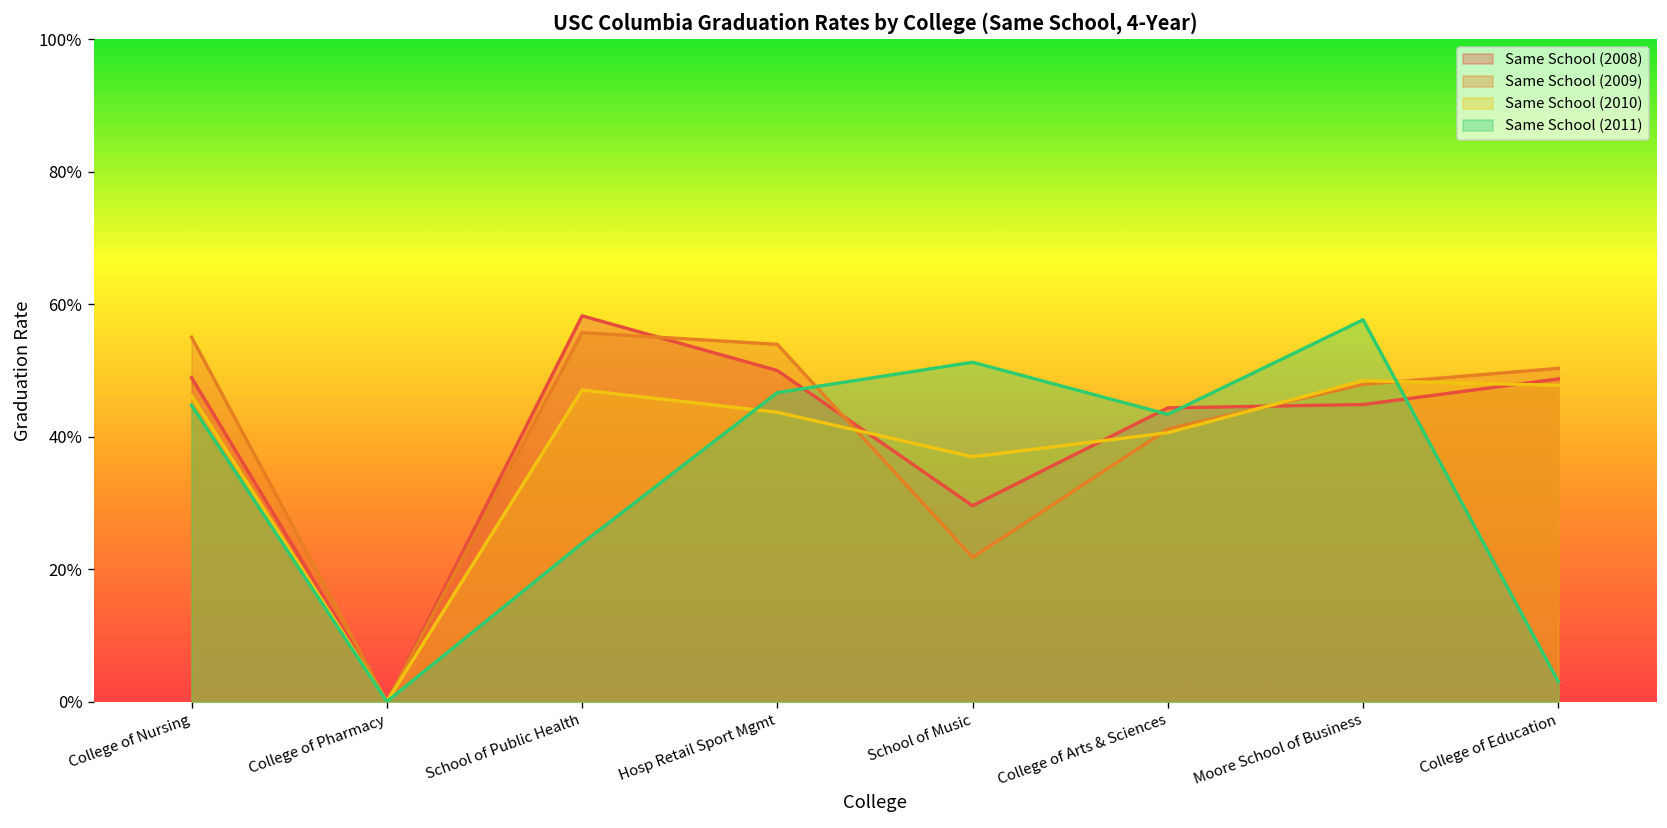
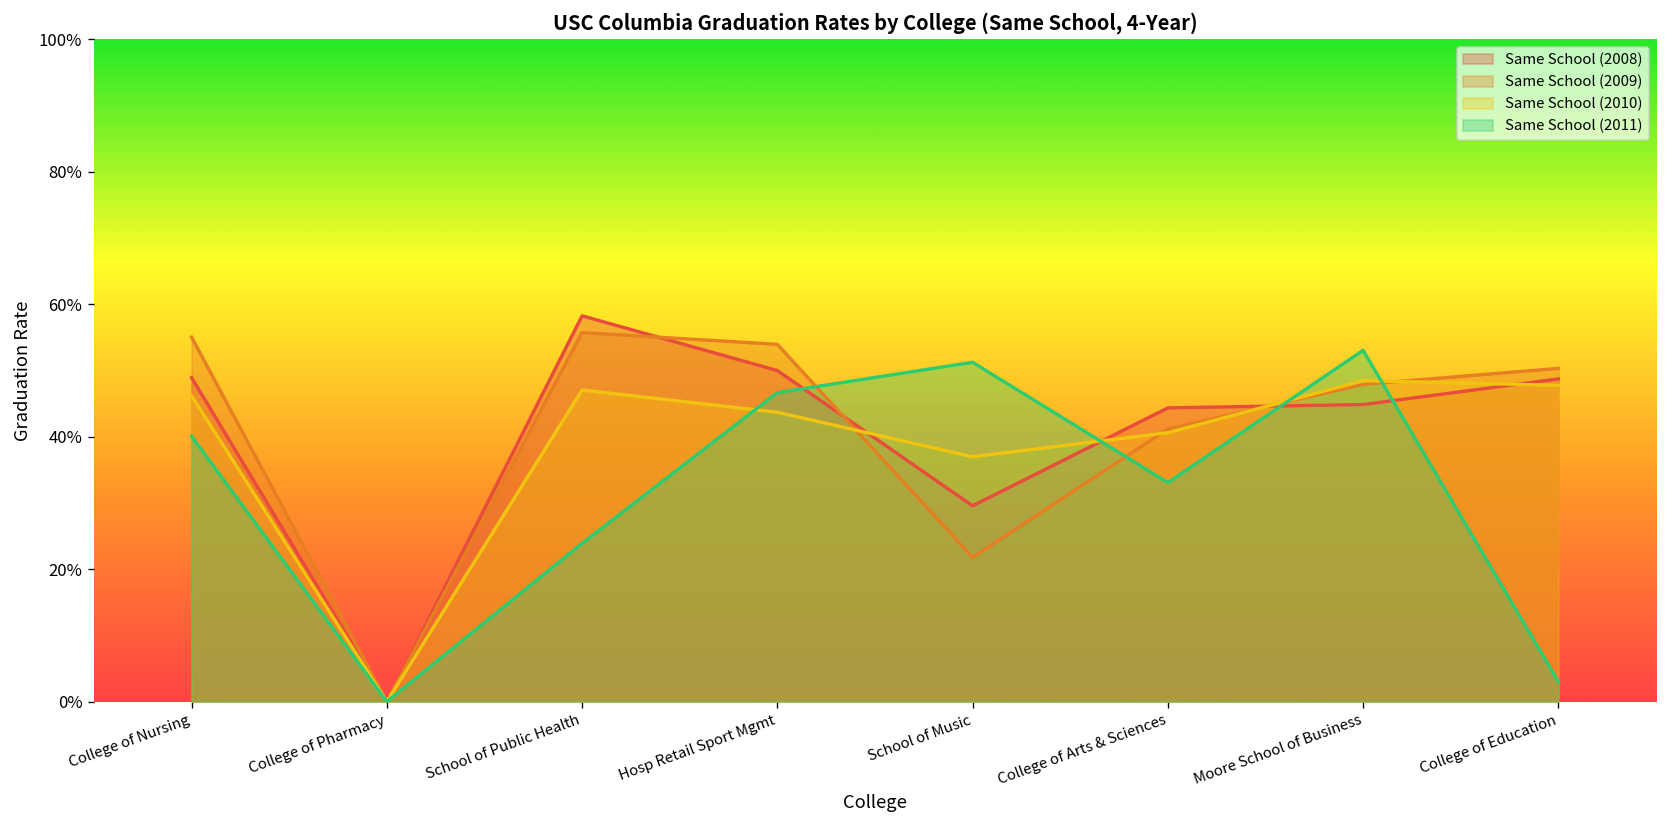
  {
    "Same School (2011)": {
-     "College of Nursing": "45%",
+     "College of Nursing": "40%",
      "School of Public Health": "24%",
      "Hosp Retail Sport Mgmt": "47%",
      "School of Music": "51%",
-     "College of Arts & Sciences": "43%",
-     "Moore School of Business": "58%",
+     "College of Arts & Sciences": "33%",
+     "Moore School of Business": "53%",
      "College of Education": "3%"
    }
  }
